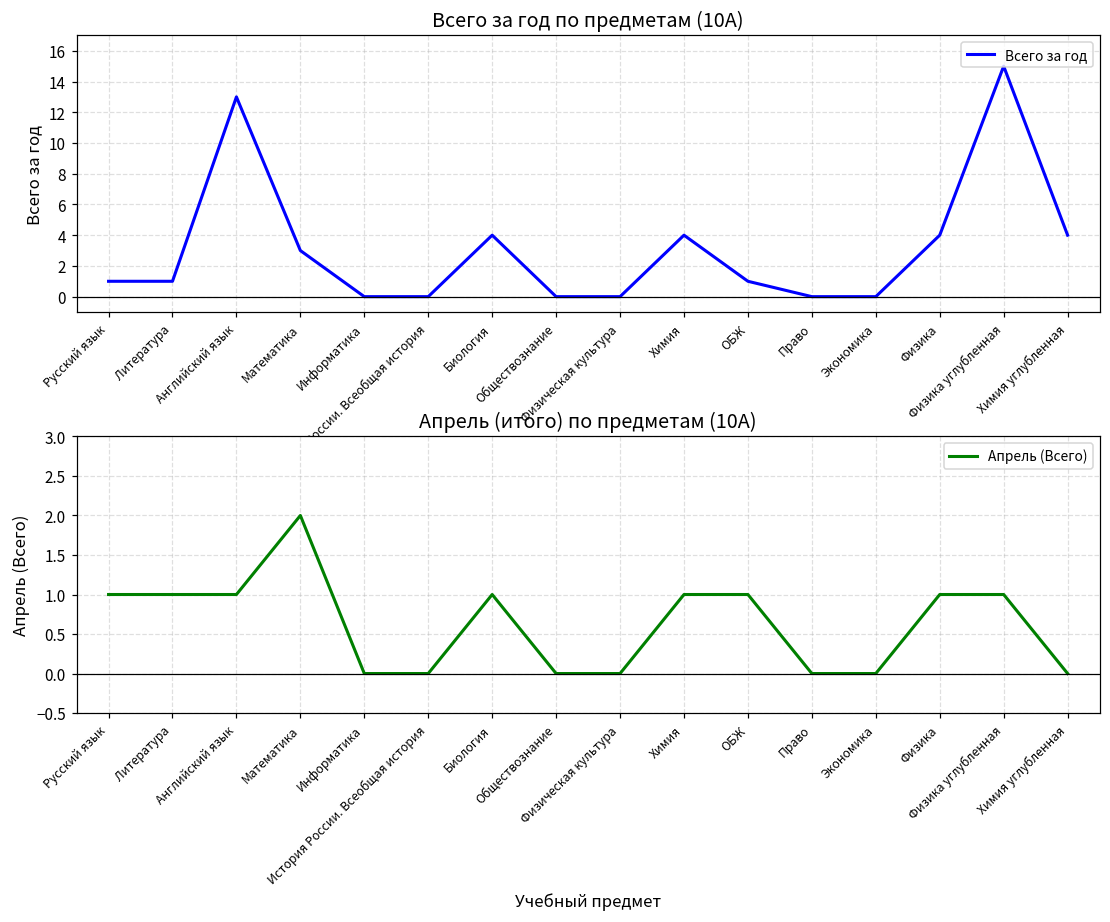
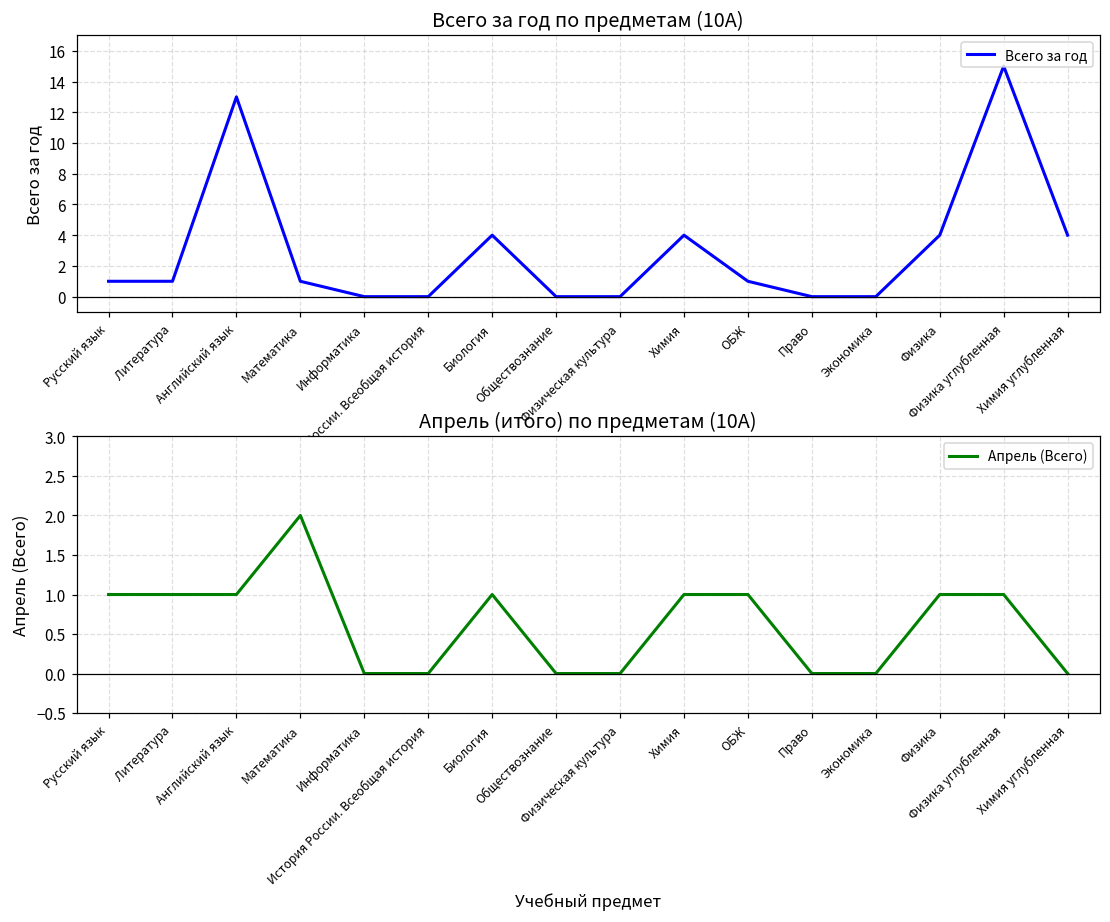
  {
    "Всего за год по предметам (10А)": {
      "Русский язык": 1,
      "Литература": 1,
      "Английский язык": 13,
-     "Математика": 3,
+     "Математика": 1,
      "Информатика": 0,
      "Биология": 4,
      "Обществознание": 0,
      "Физическая культура": 0,
      "Химия": 4,
      "ОБЖ": 1,
      "Право": 0,
      "Экономика": 0,
      "Физика": 4,
      "Химия углубленная": 4
    },
    "Апрель (итого) по предметам (10А)": {
      "Русский язык": 1.0,
      "Литература": 1.0,
      "Английский язык": 1.0,
      "Математика": 2.0,
      "Информатика": 0.0,
      "История России. Всеобщая история": 0.0,
      "Биология": 1.0,
      "Обществознание": 0.0,
      "Физическая культура": 0.0,
      "Химия": 1.0,
      "ОБЖ": 1.0,
      "Право": 0.0,
      "Экономика": 0.0,
      "Физика": 1.0,
      "Физика углубленная": 1.0,
      "Химия углубленная": 0.0
    }
  }
